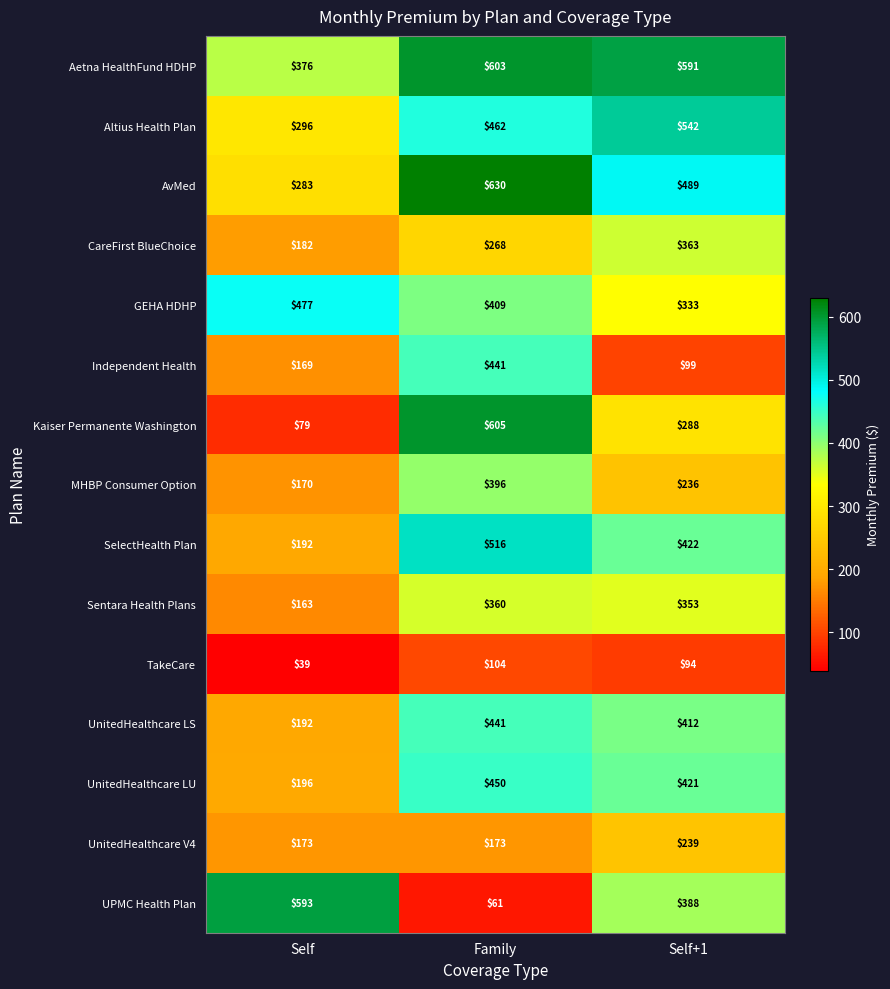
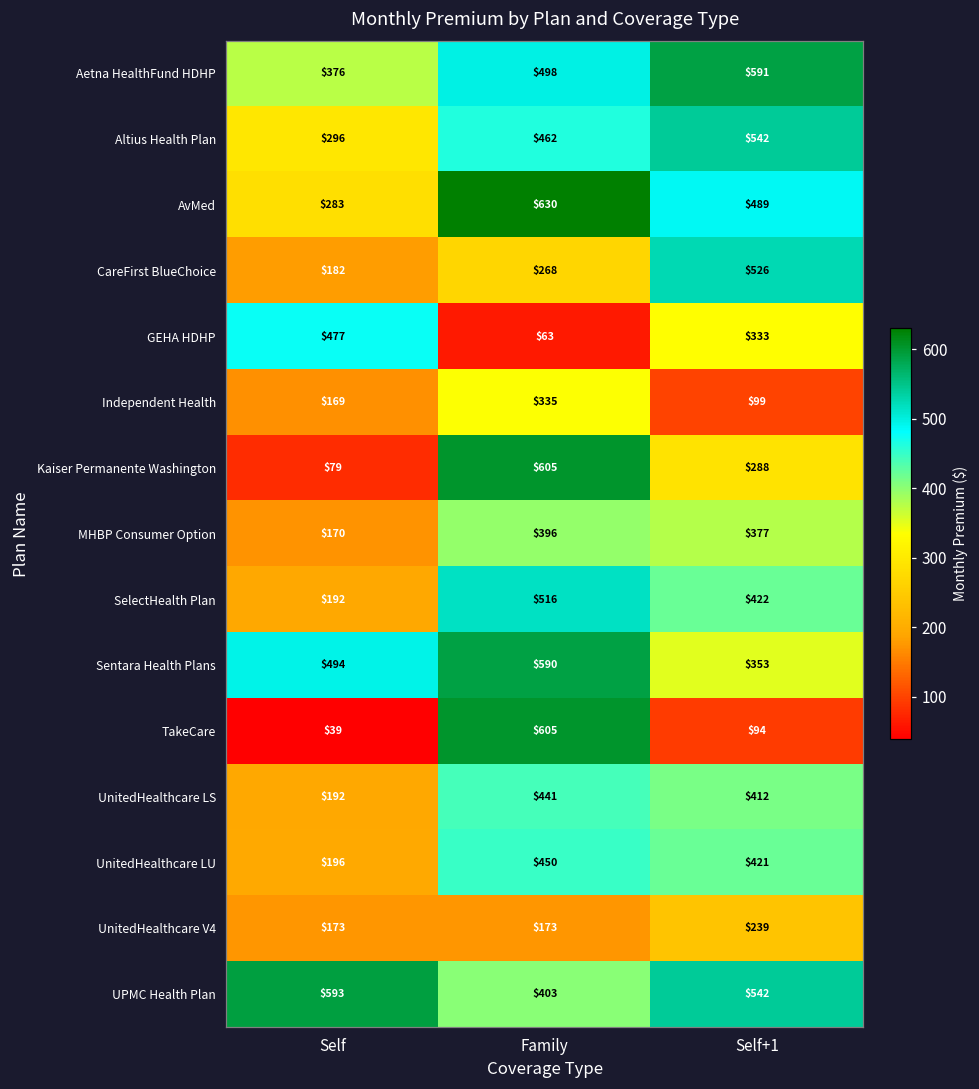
  {
    "Aetna HealthFund HDHP": {
      "Self": "$376",
-     "Family": "$603",
+     "Family": "$498",
      "Self+1": "$591"
    },
    "Altius Health Plan": {
      "Self": "$296",
      "Family": "$462",
      "Self+1": "$542"
    },
    "AvMed": {
      "Self": "$283",
      "Family": "$630",
      "Self+1": "$489"
    },
    "CareFirst BlueChoice": {
      "Self": "$182",
      "Family": "$268",
-     "Self+1": "$363"
+     "Self+1": "$526"
    },
    "GEHA HDHP": {
      "Self": "$477",
-     "Family": "$409",
+     "Family": "$63",
      "Self+1": "$333"
    },
    "Independent Health": {
      "Self": "$169",
-     "Family": "$441",
+     "Family": "$335",
      "Self+1": "$99"
    },
    "Kaiser Permanente Washington": {
      "Self": "$79",
      "Family": "$605",
      "Self+1": "$288"
    },
    "MHBP Consumer Option": {
      "Self": "$170",
      "Family": "$396",
-     "Self+1": "$236"
+     "Self+1": "$377"
    },
    "SelectHealth Plan": {
      "Self": "$192",
      "Family": "$516",
      "Self+1": "$422"
    },
    "Sentara Health Plans": {
-     "Self": "$163",
-     "Family": "$360",
+     "Self": "$494",
+     "Family": "$590",
      "Self+1": "$353"
    },
    "TakeCare": {
      "Self": "$39",
-     "Family": "$104",
+     "Family": "$605",
      "Self+1": "$94"
    },
    "UnitedHealthcare LS": {
      "Self": "$192",
      "Family": "$441",
      "Self+1": "$412"
    },
    "UnitedHealthcare LU": {
      "Self": "$196",
      "Family": "$450",
      "Self+1": "$421"
    },
    "UnitedHealthcare V4": {
      "Self": "$173",
      "Family": "$173",
      "Self+1": "$239"
    },
    "UPMC Health Plan": {
      "Self": "$593",
-     "Family": "$61",
-     "Self+1": "$388"
+     "Family": "$403",
+     "Self+1": "$542"
    }
  }
